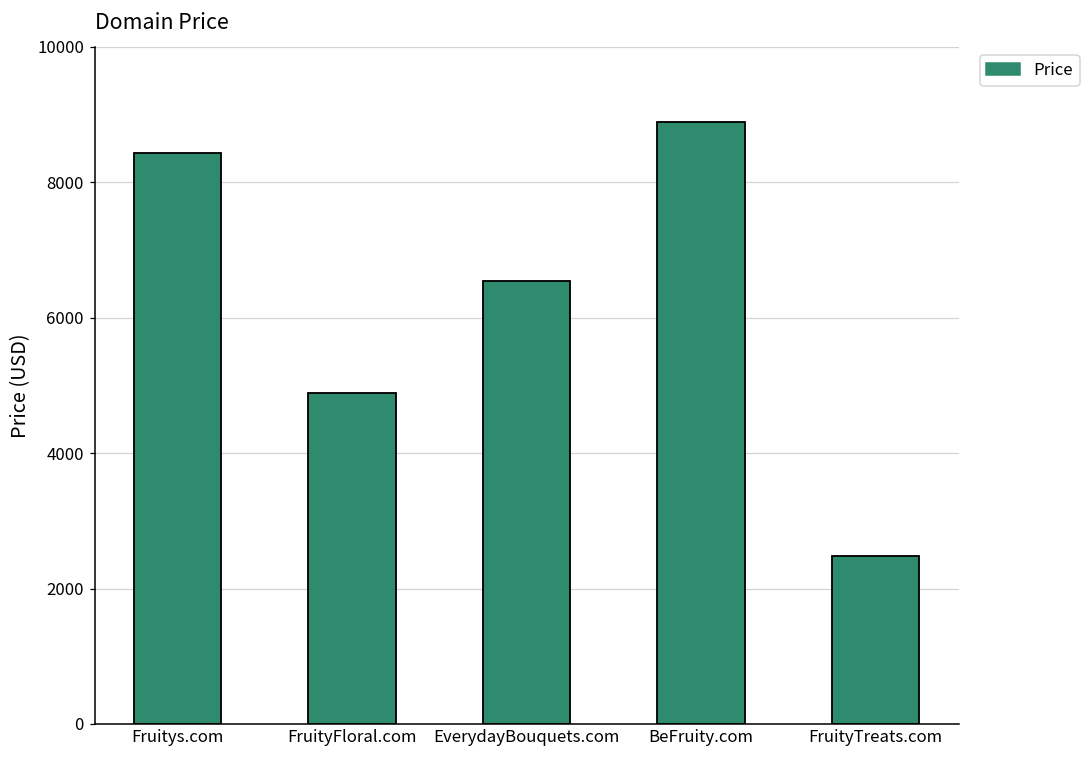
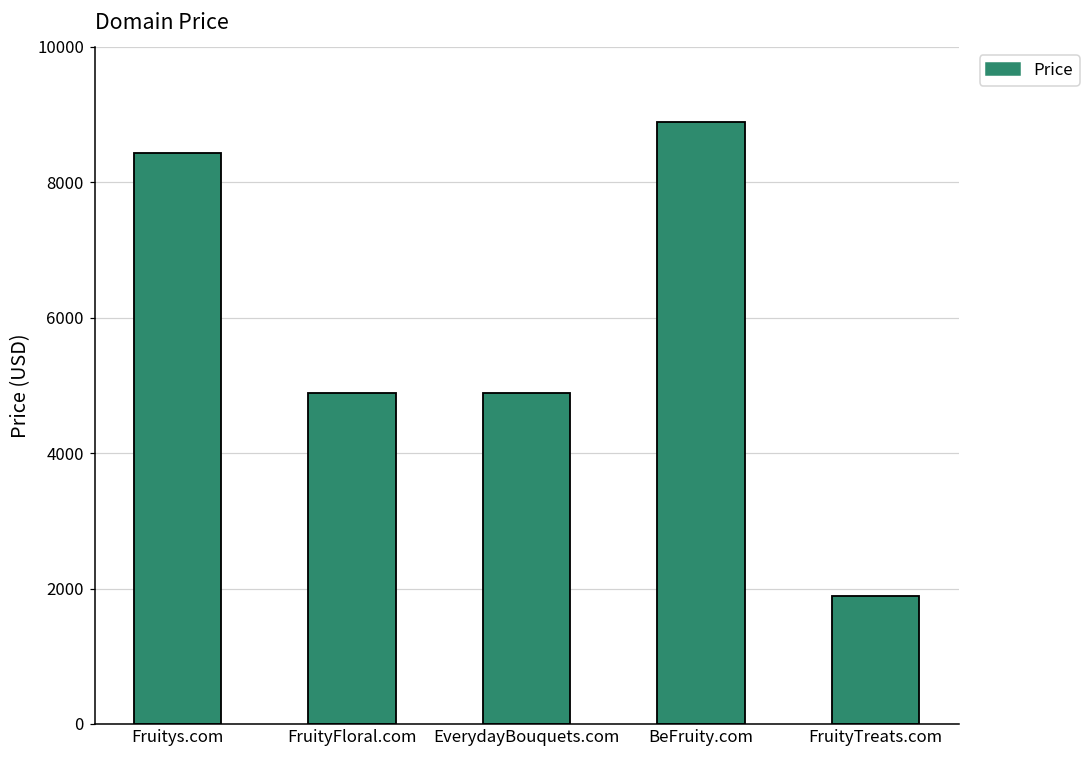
  {
    "Fruitys.com": 8400,
    "FruityFloral.com": 4900,
-   "EverydayBouquets.com": 6500,
+   "EverydayBouquets.com": 4900,
    "BeFruity.com": 8900,
-   "FruityTreats.com": 2500
+   "FruityTreats.com": 1900
  }
